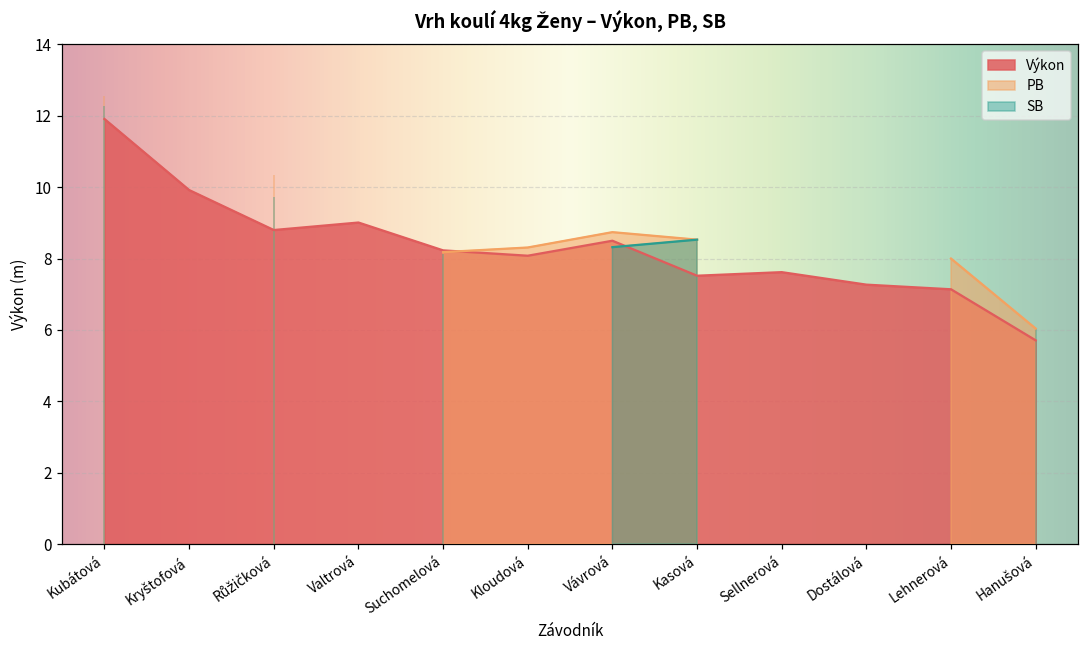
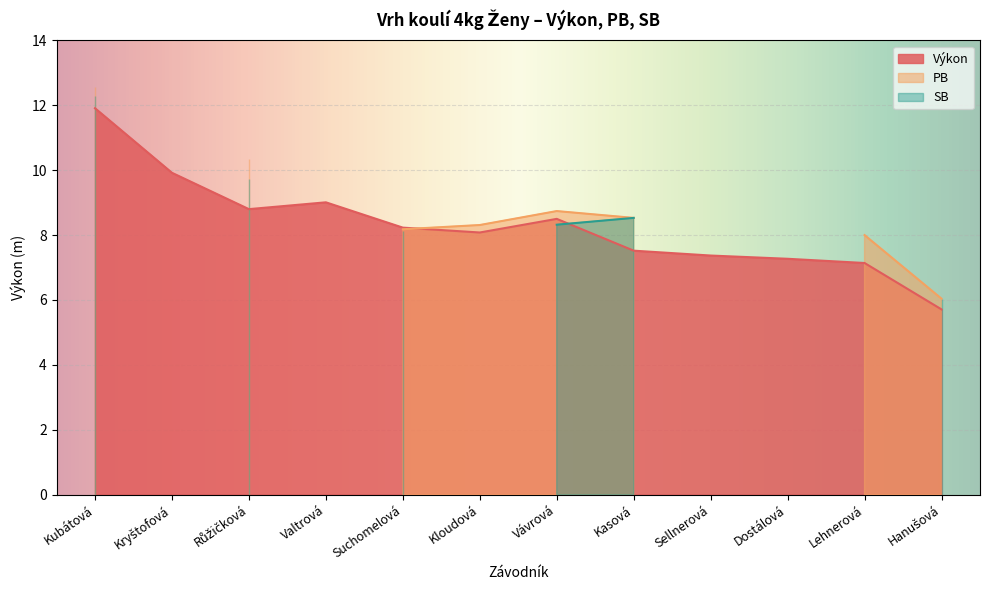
  {
    "Výkon": {
      "Kubátová": 11.9,
      "Kryštofová": 9.9,
      "Růžičková": 8.8,
      "Valtrová": 9.0,
      "Kloudová": 8.1,
      "Vávrová": 8.5,
      "Kasová": 7.5,
-     "Sellnerová": 7.6,
+     "Sellnerová": 7.4,
      "Dostálová": 7.3,
      "Lehnerová": 7.1,
      "Hanušová": 5.7
    }
  }
